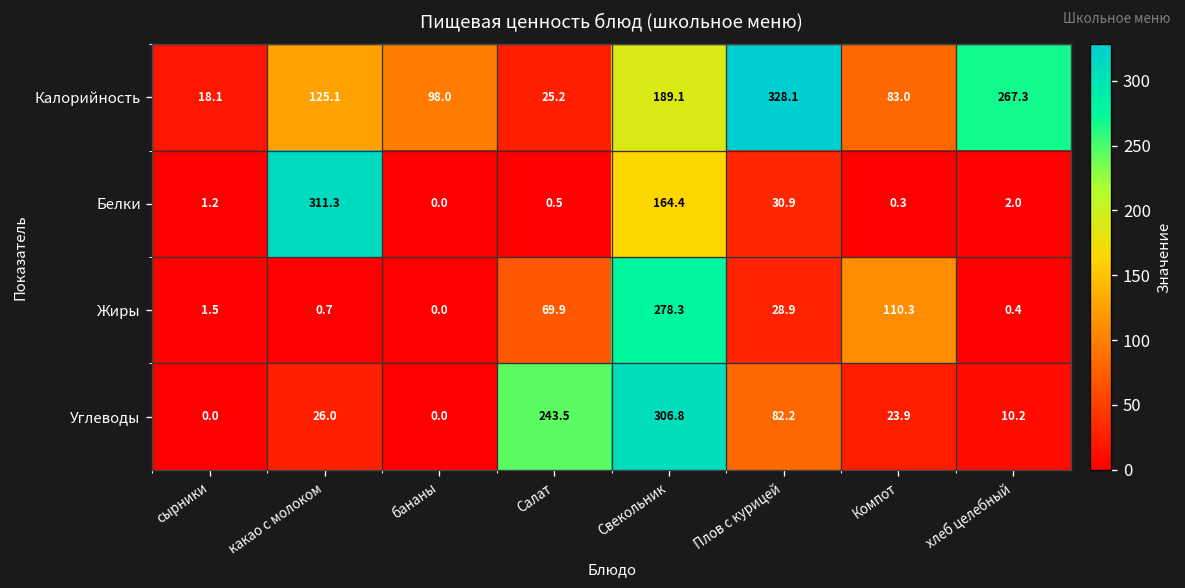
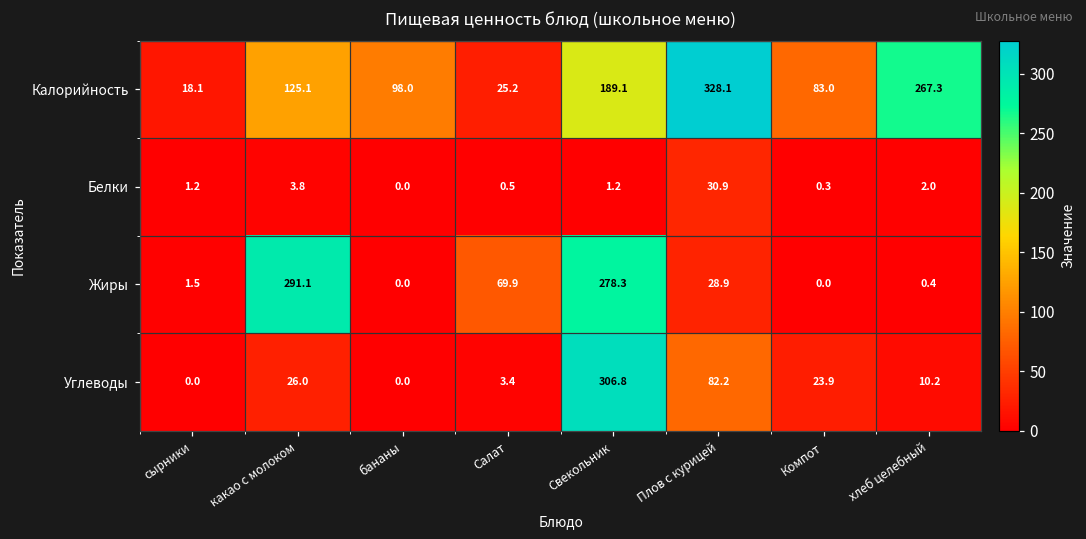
  {
    "Калорийность": {
      "сырники": 18.1,
      "какао с молоком": 125.1,
      "бананы": 98.0,
      "Салат": 25.2,
      "Свекольник": 189.1,
      "Плов с курицей": 328.1,
      "Компот": 83.0,
      "хлеб целебный": 267.3
    },
    "Белки": {
      "сырники": 1.2,
-     "какао с молоком": 311.3,
+     "какао с молоком": 3.8,
      "бананы": 0.0,
      "Салат": 0.5,
-     "Свекольник": 164.4,
+     "Свекольник": 1.2,
      "Плов с курицей": 30.9,
      "Компот": 0.3,
      "хлеб целебный": 2.0
    },
    "Жиры": {
      "сырники": 1.5,
-     "какао с молоком": 0.7,
+     "какао с молоком": 291.1,
      "бананы": 0.0,
      "Салат": 69.9,
      "Свекольник": 278.3,
      "Плов с курицей": 28.9,
-     "Компот": 110.3,
+     "Компот": 0.0,
      "хлеб целебный": 0.4
    },
    "Углеводы": {
      "сырники": 0.0,
      "какао с молоком": 26.0,
      "бананы": 0.0,
-     "Салат": 243.5,
+     "Салат": 3.4,
      "Свекольник": 306.8,
      "Плов с курицей": 82.2,
      "Компот": 23.9,
      "хлеб целебный": 10.2
    }
  }
